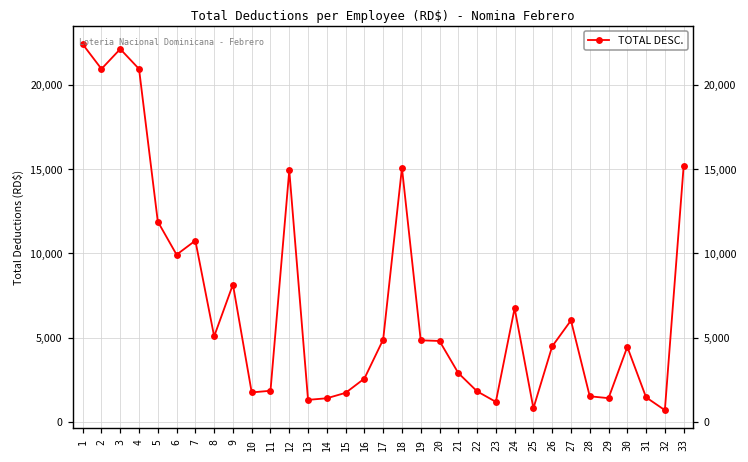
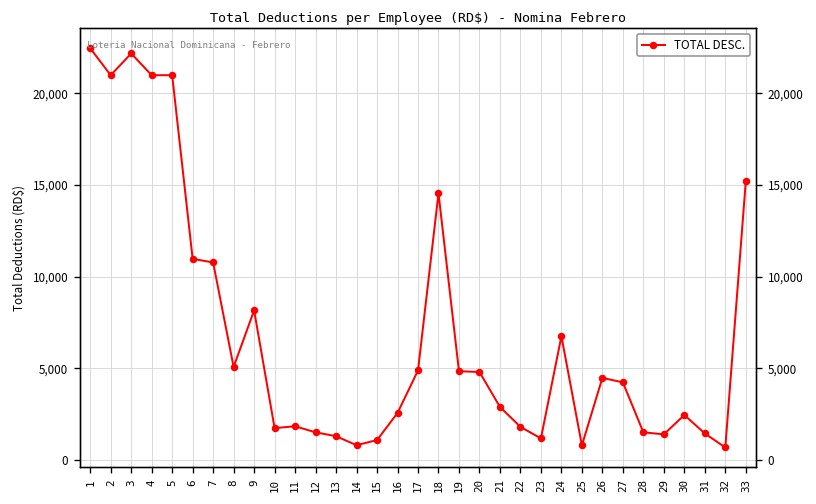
  {
    "1": "22,500",
    "2": "21,000",
    "3": "22,200",
    "4": "21,000",
-   "5": "11,900",
-   "6": "9,900",
+   "5": "21,000",
+   "6": "11,000",
    "7": "10,800",
    "8": "5,100",
    "9": "8,200",
    "10": "1,700",
    "11": "1,800",
-   "12": "15,000",
+   "12": "1,500",
    "13": "1,300",
-   "14": "1,400",
-   "15": "1,700",
+   "14": "800",
+   "15": "1,100",
    "16": "2,600",
    "17": "4,900",
-   "18": "15,100",
+   "18": "14,500",
    "19": "4,800",
    "20": "4,800",
    "21": "2,900",
    "22": "1,800",
    "23": "1,200",
    "24": "6,700",
    "25": "800",
    "26": "4,500",
-   "27": "6,000",
+   "27": "4,200",
    "28": "1,500",
    "29": "1,400",
-   "30": "4,400",
+   "30": "2,400",
    "31": "1,400",
    "32": "700",
    "33": "15,200"
  }
